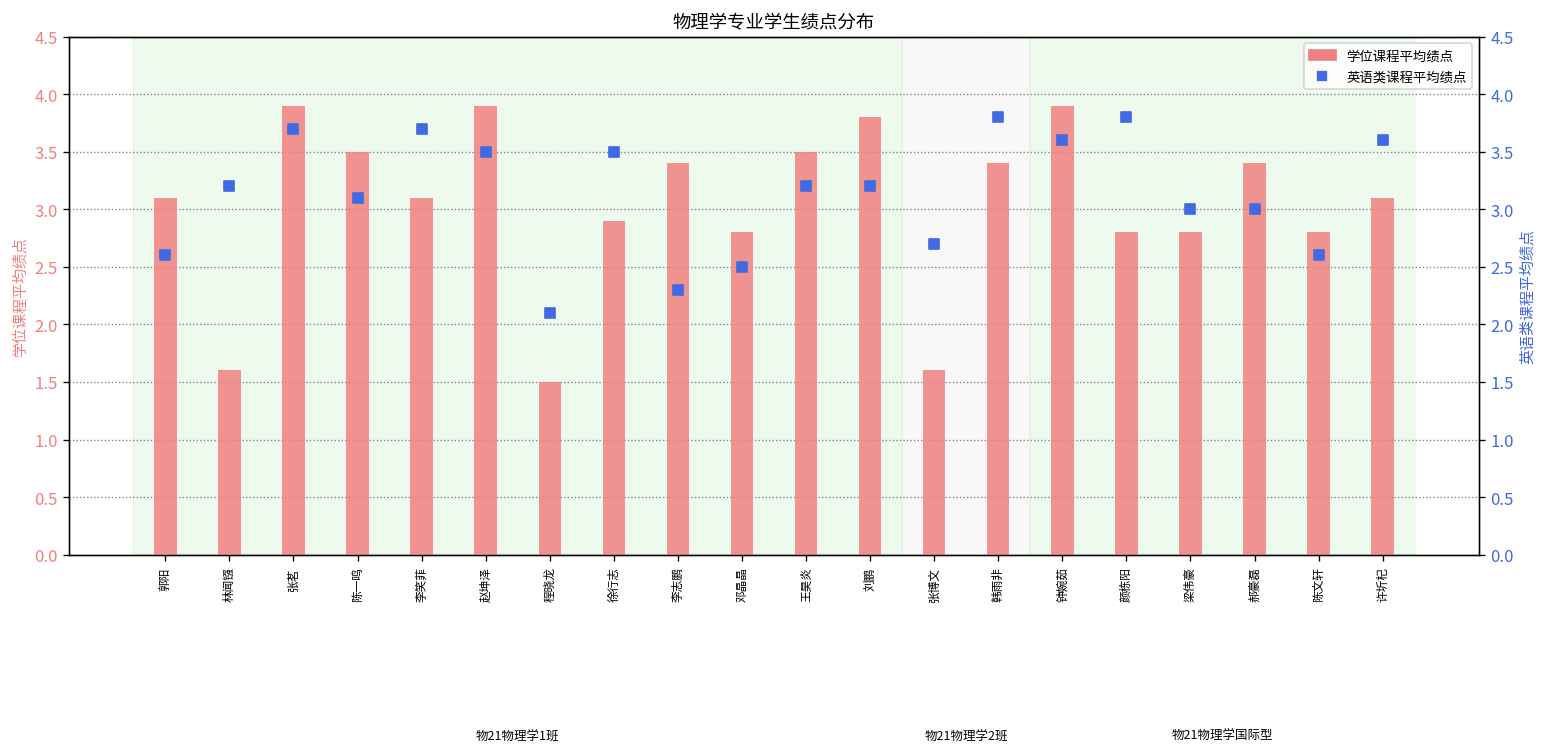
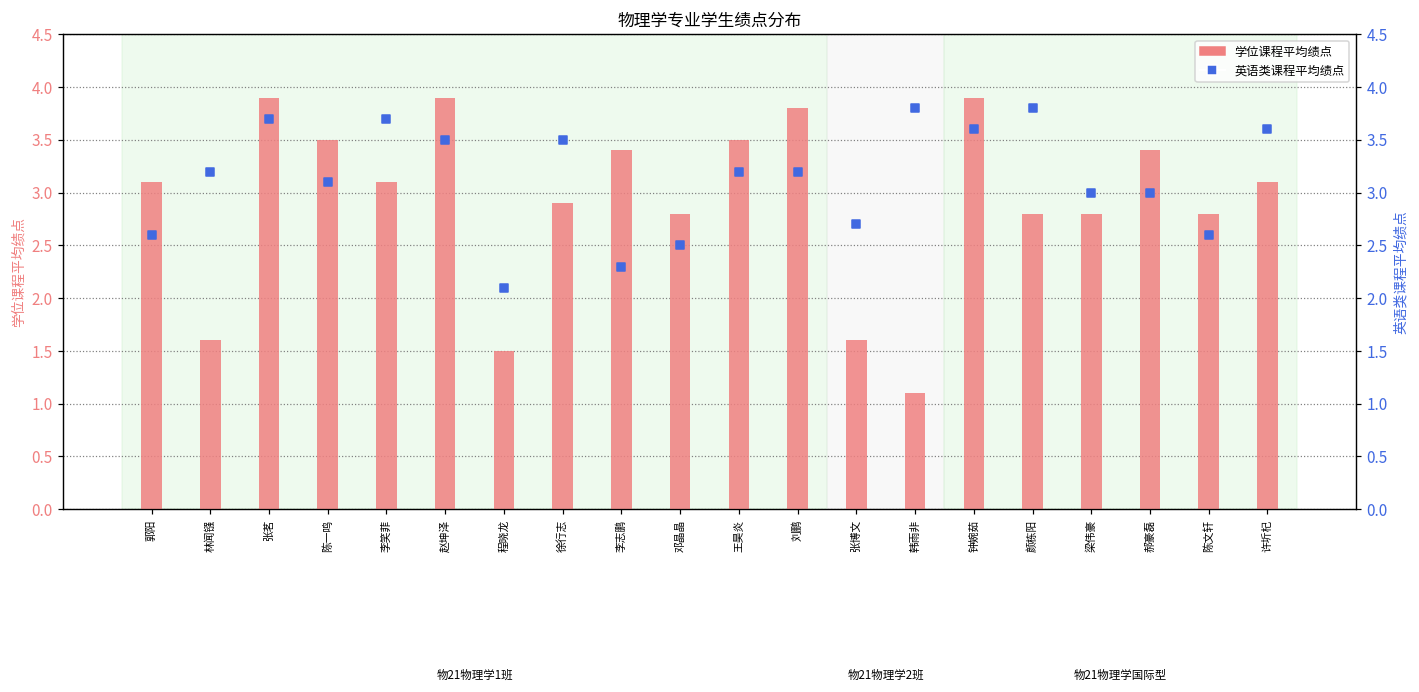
  {
    "学位课程平均绩点": {
      "郭阳": 3.1,
      "林闻镪": 1.6,
      "张茗": 3.9,
      "陈一鸣": 3.5,
      "李笑菲": 3.1,
      "赵坤泽": 3.9,
      "程晓龙": 1.5,
      "徐行志": 2.9,
      "李志鹏": 3.4,
      "邓晶晶": 2.8,
      "王昊炎": 3.5,
      "刘鹏": 3.8,
      "张博文": 1.6,
-     "韩雨非": 3.4,
+     "韩雨非": 1.1,
      "钟婉茹": 3.9,
      "颜栋阳": 2.8,
      "梁伟豪": 2.8,
      "郝豪磊": 3.4,
      "陈文轩": 2.8,
      "许圻杞": 3.1
    }
  }
